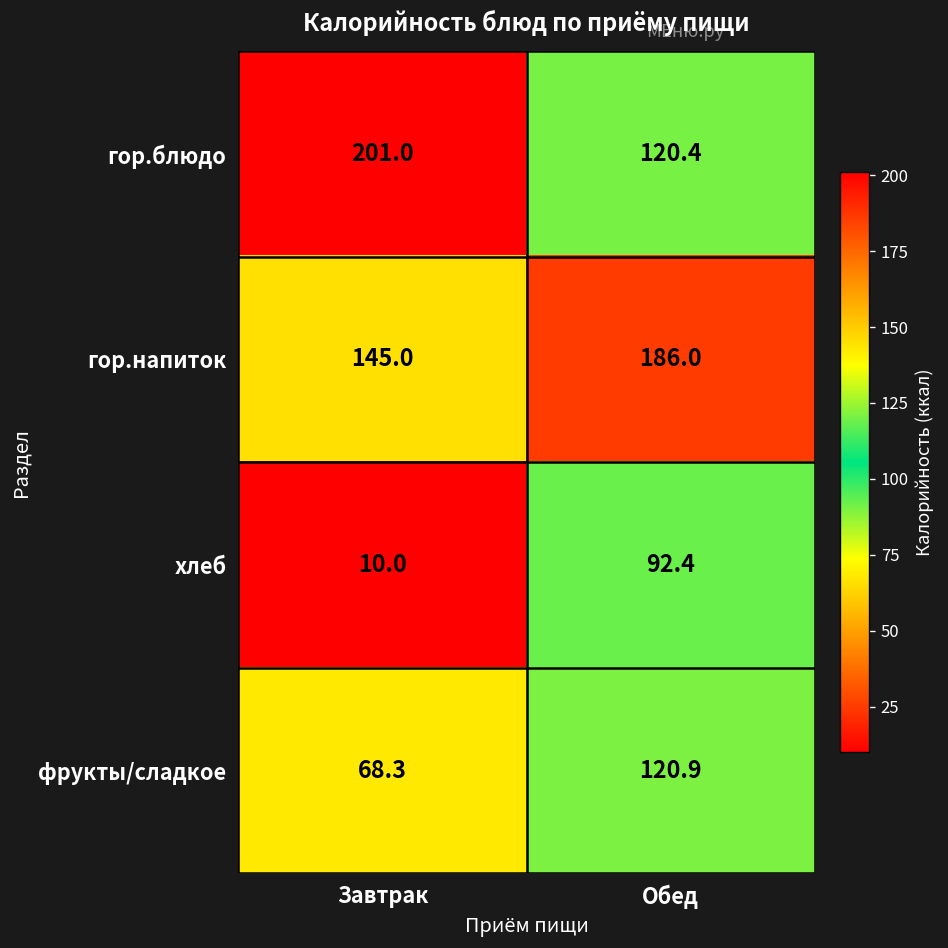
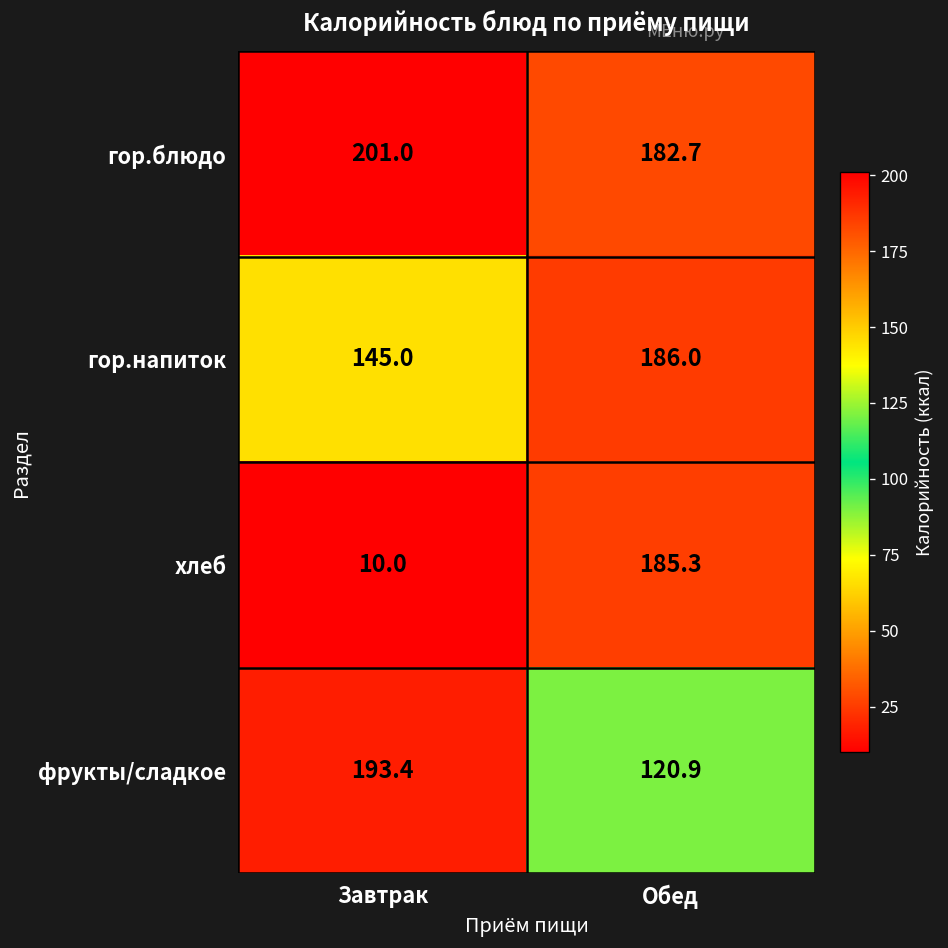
  {
    "гор.блюдо": {
      "Завтрак": 201.0,
-     "Обед": 120.4
+     "Обед": 182.7
    },
    "гор.напиток": {
      "Завтрак": 145.0,
      "Обед": 186.0
    },
    "хлеб": {
      "Завтрак": 10.0,
-     "Обед": 92.4
+     "Обед": 185.3
    },
    "фрукты/сладкое": {
-     "Завтрак": 68.3,
+     "Завтрак": 193.4,
      "Обед": 120.9
    }
  }
